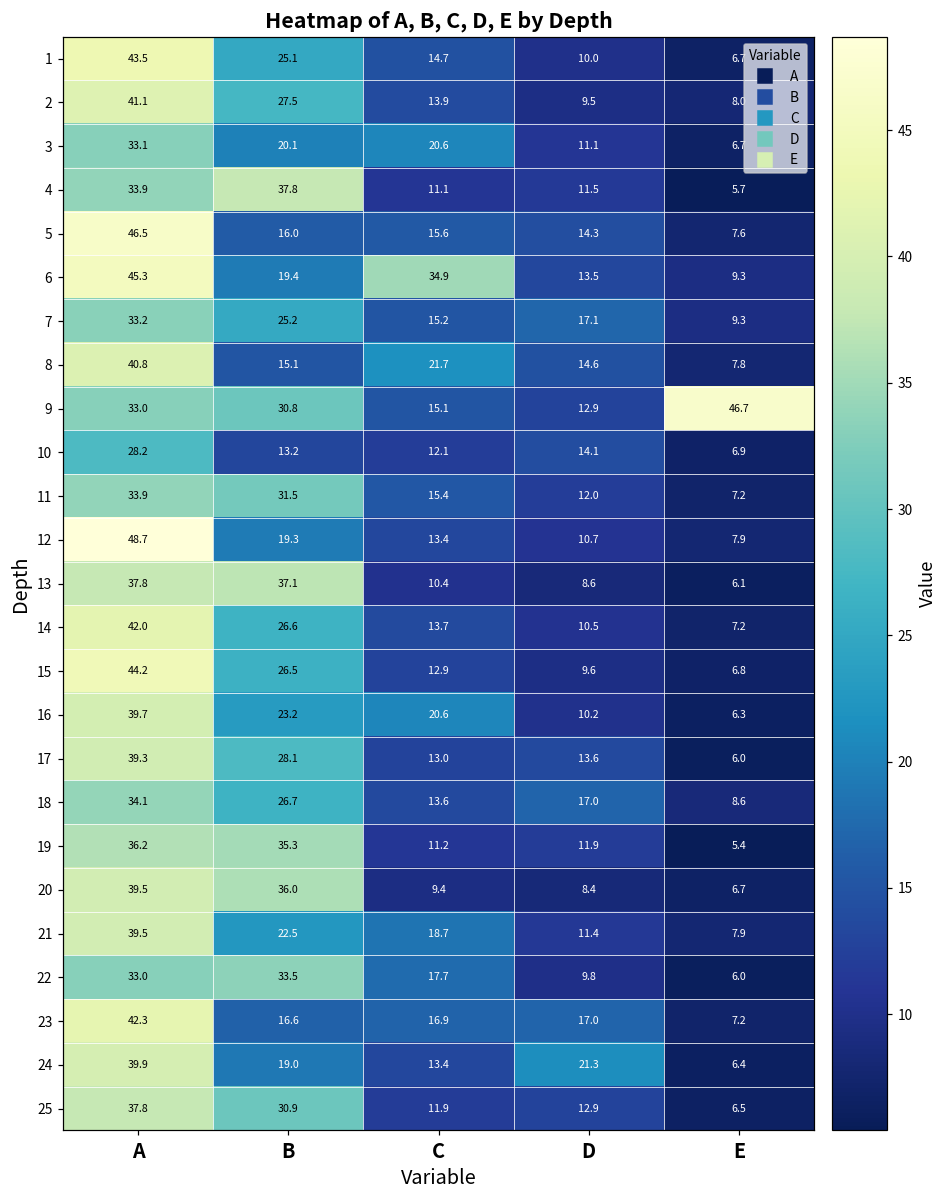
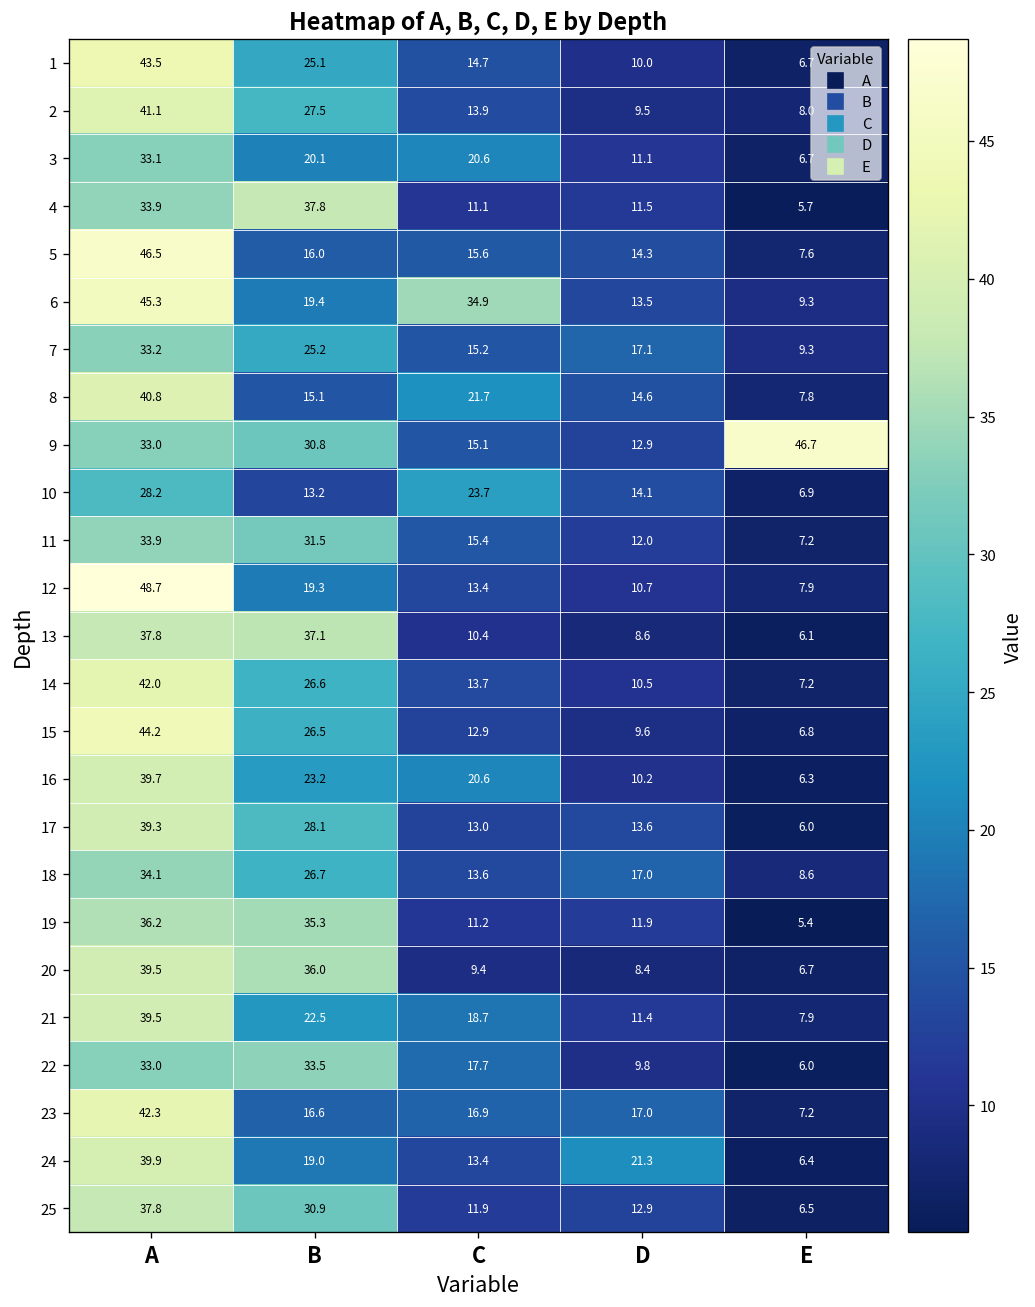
  {
    "1": {
      "A": 43.5,
      "B": 25.1,
      "C": 14.7,
      "D": 10.0
    },
    "2": {
      "A": 41.1,
      "B": 27.5,
      "C": 13.9,
      "D": 9.5
    },
    "3": {
      "A": 33.1,
      "B": 20.1,
      "C": 20.6,
      "D": 11.1
    },
    "4": {
      "A": 33.9,
      "B": 37.8,
      "C": 11.1,
      "D": 11.5,
      "E": 5.7
    },
    "5": {
      "A": 46.5,
      "B": 16.0,
      "C": 15.6,
      "D": 14.3,
      "E": 7.6
    },
    "6": {
      "A": 45.3,
      "B": 19.4,
      "C": 34.9,
      "D": 13.5,
      "E": 9.3
    },
    "7": {
      "A": 33.2,
      "B": 25.2,
      "C": 15.2,
      "D": 17.1,
      "E": 9.3
    },
    "8": {
      "A": 40.8,
      "B": 15.1,
      "C": 21.7,
      "D": 14.6,
      "E": 7.8
    },
    "9": {
      "A": 33.0,
      "B": 30.8,
      "C": 15.1,
      "D": 12.9,
      "E": 46.7
    },
    "10": {
      "A": 28.2,
      "B": 13.2,
-     "C": 12.1,
+     "C": 23.7,
      "D": 14.1,
      "E": 6.9
    },
    "11": {
      "A": 33.9,
      "B": 31.5,
      "C": 15.4,
      "D": 12.0,
      "E": 7.2
    },
    "12": {
      "A": 48.7,
      "B": 19.3,
      "C": 13.4,
      "D": 10.7,
      "E": 7.9
    },
    "13": {
      "A": 37.8,
      "B": 37.1,
      "C": 10.4,
      "D": 8.6,
      "E": 6.1
    },
    "14": {
      "A": 42.0,
      "B": 26.6,
      "C": 13.7,
      "D": 10.5,
      "E": 7.2
    },
    "15": {
      "A": 44.2,
      "B": 26.5,
      "C": 12.9,
      "D": 9.6,
      "E": 6.8
    },
    "16": {
      "A": 39.7,
      "B": 23.2,
      "C": 20.6,
      "D": 10.2,
      "E": 6.3
    },
    "17": {
      "A": 39.3,
      "B": 28.1,
      "C": 13.0,
      "D": 13.6,
      "E": 6.0
    },
    "18": {
      "A": 34.1,
      "B": 26.7,
      "C": 13.6,
      "D": 17.0,
      "E": 8.6
    },
    "19": {
      "A": 36.2,
      "B": 35.3,
      "C": 11.2,
      "D": 11.9,
      "E": 5.4
    },
    "20": {
      "A": 39.5,
      "B": 36.0,
      "C": 9.4,
      "D": 8.4,
      "E": 6.7
    },
    "21": {
      "A": 39.5,
      "B": 22.5,
      "C": 18.7,
      "D": 11.4,
      "E": 7.9
    },
    "22": {
      "A": 33.0,
      "B": 33.5,
      "C": 17.7,
      "D": 9.8,
      "E": 6.0
    },
    "23": {
      "A": 42.3,
      "B": 16.6,
      "C": 16.9,
      "D": 17.0,
      "E": 7.2
    },
    "24": {
      "A": 39.9,
      "B": 19.0,
      "C": 13.4,
      "D": 21.3,
      "E": 6.4
    },
    "25": {
      "A": 37.8,
      "B": 30.9,
      "C": 11.9,
      "D": 12.9,
      "E": 6.5
    }
  }
